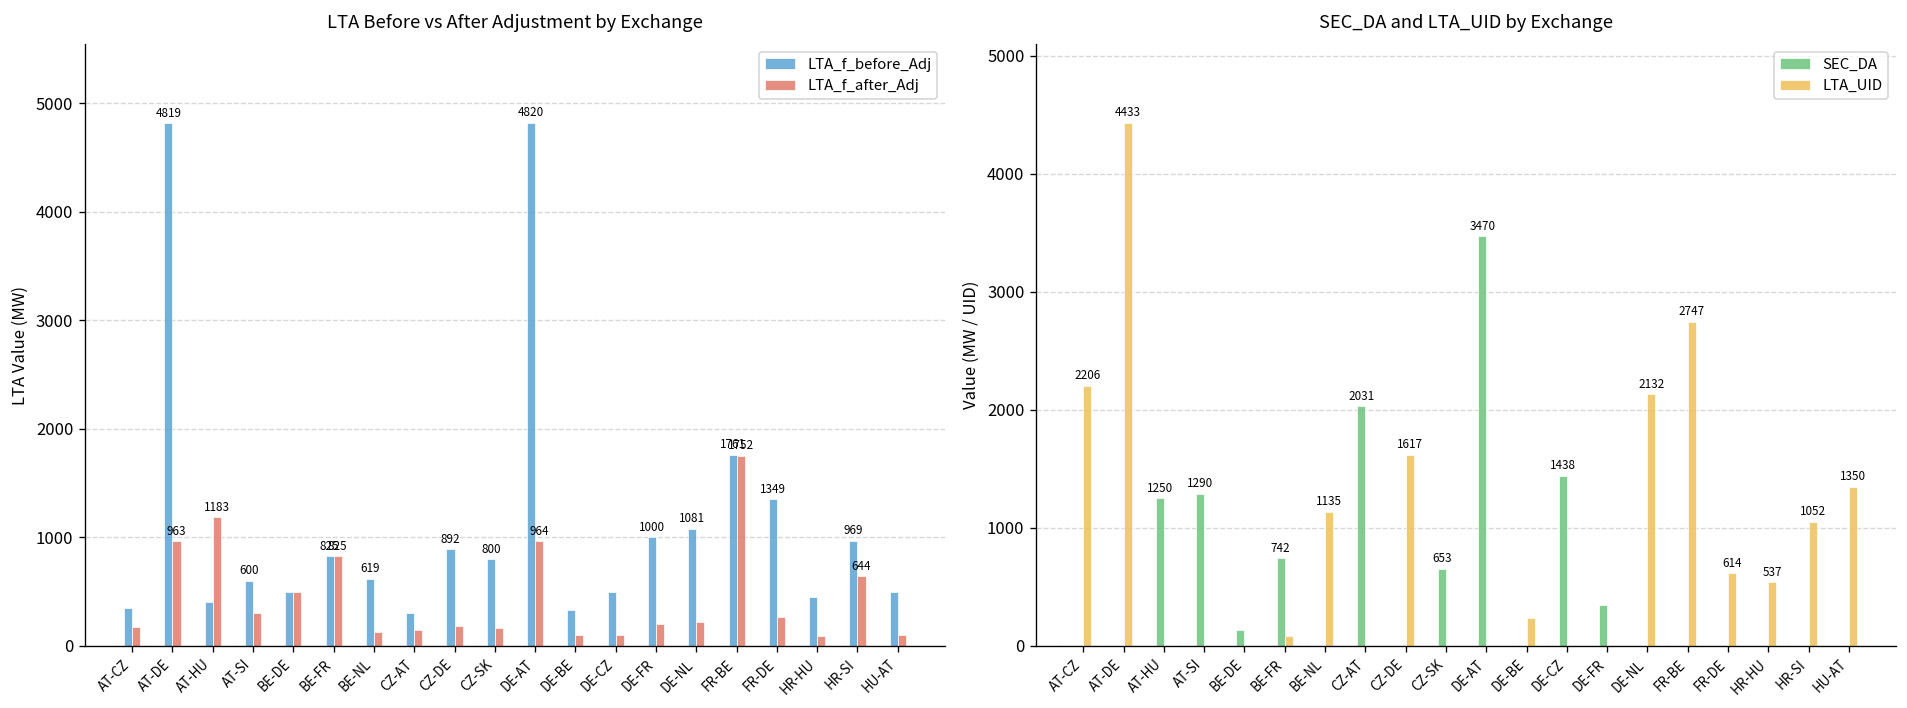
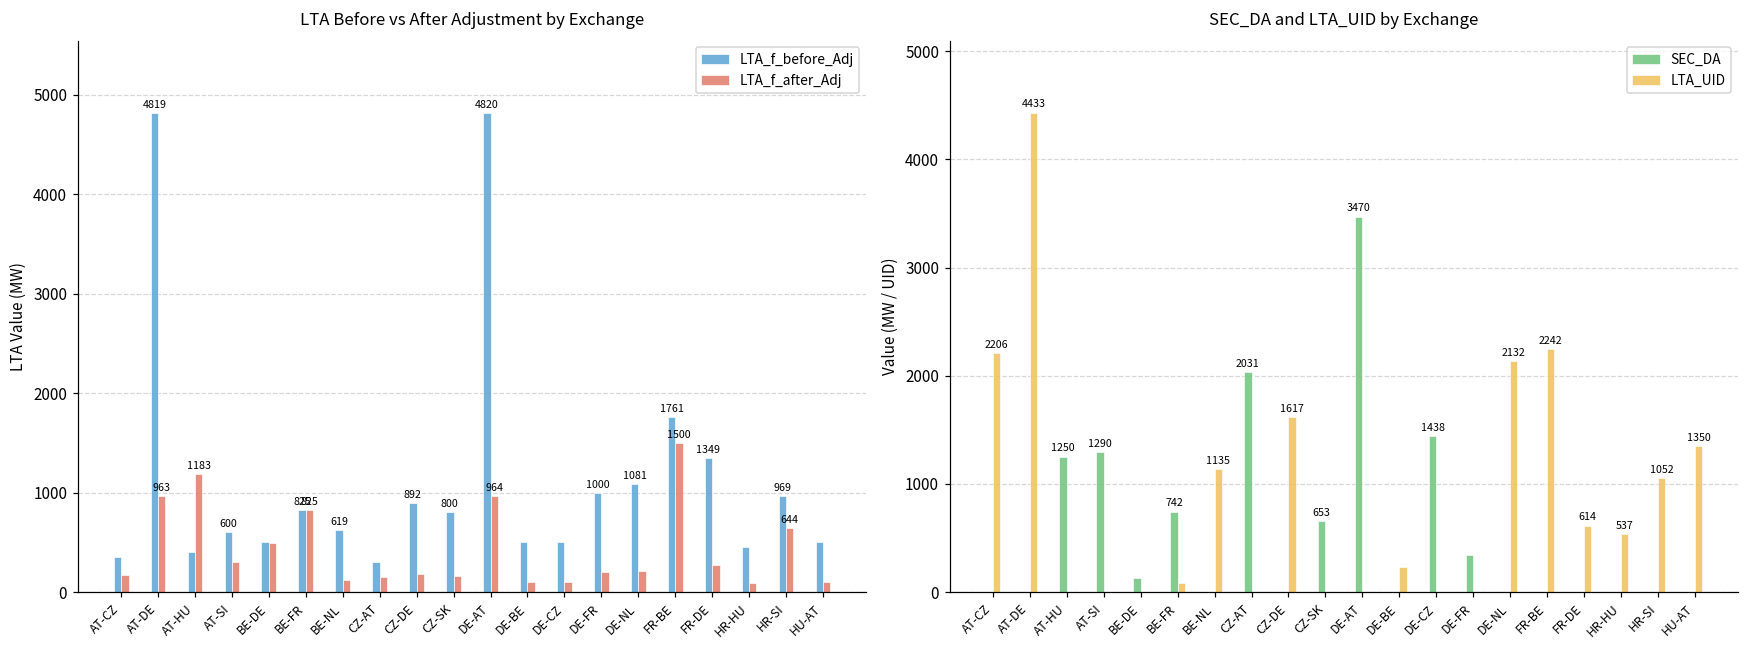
  {
    "LTA Before vs After Adjustment by Exchange": {
      "LTA_f_before_Adj": {
        "AT-CZ": 400,
        "AT-HU": 400,
        "BE-DE": 500,
        "CZ-AT": 300,
-       "DE-BE": 300,
+       "DE-BE": 500,
        "DE-CZ": 500,
        "HR-HU": 500,
        "HU-AT": 500
      },
      "LTA_f_after_Adj": {
        "AT-HU": 1183,
        "DE-AT": 964,
-       "FR-BE": 1752,
+       "FR-BE": 1500,
        "HR-SI": 644
      }
    },
    "SEC_DA and LTA_UID by Exchange": {
      "SEC_DA": {
        "AT-SI": 1290,
        "BE-FR": 742,
        "CZ-AT": 2031,
        "CZ-SK": 653,
        "DE-AT": 3470
      },
      "LTA_UID": {
        "AT-CZ": 2206,
        "AT-DE": 4433,
        "BE-NL": 1135,
        "CZ-DE": 1617,
        "DE-NL": 2132,
-       "FR-BE": 2747,
+       "FR-BE": 2242,
        "FR-DE": 614,
        "HR-HU": 537,
        "HR-SI": 1052,
        "HU-AT": 1350
      }
    }
  }
